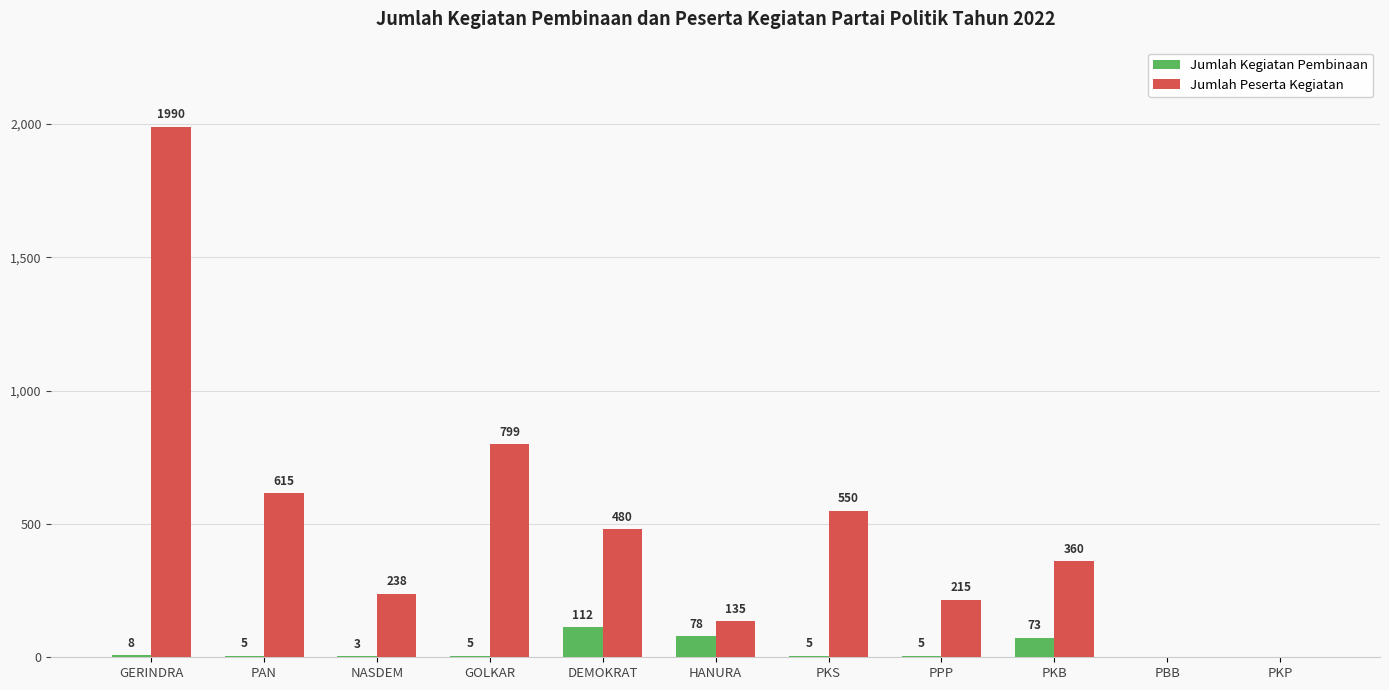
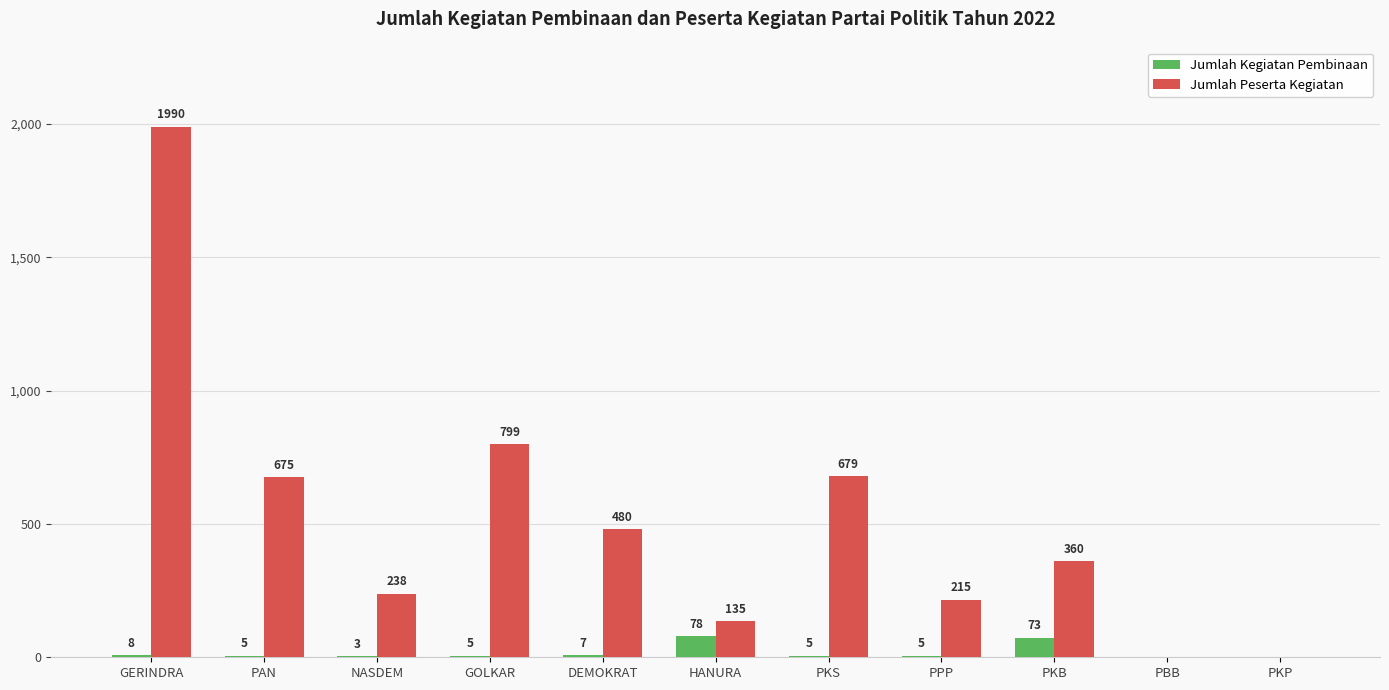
  {
    "Jumlah Kegiatan Pembinaan": {
      "GERINDRA": 8,
      "PAN": 5,
      "NASDEM": 3,
      "GOLKAR": 5,
-     "DEMOKRAT": 112,
+     "DEMOKRAT": 7,
      "HANURA": 78,
      "PKS": 5,
      "PPP": 5,
      "PKB": 73
    },
    "Jumlah Peserta Kegiatan": {
      "GERINDRA": 1990,
-     "PAN": 615,
+     "PAN": 675,
      "NASDEM": 238,
      "GOLKAR": 799,
      "DEMOKRAT": 480,
      "HANURA": 135,
-     "PKS": 550,
+     "PKS": 679,
      "PPP": 215,
      "PKB": 360
    }
  }
